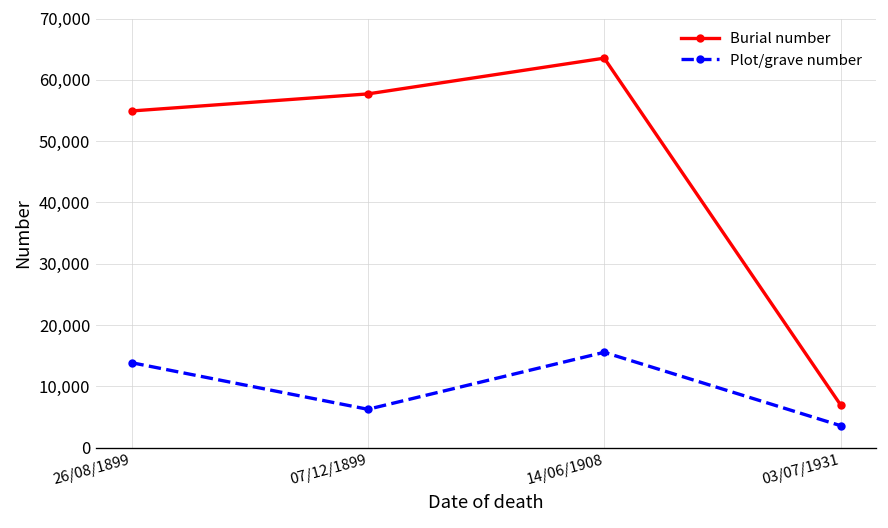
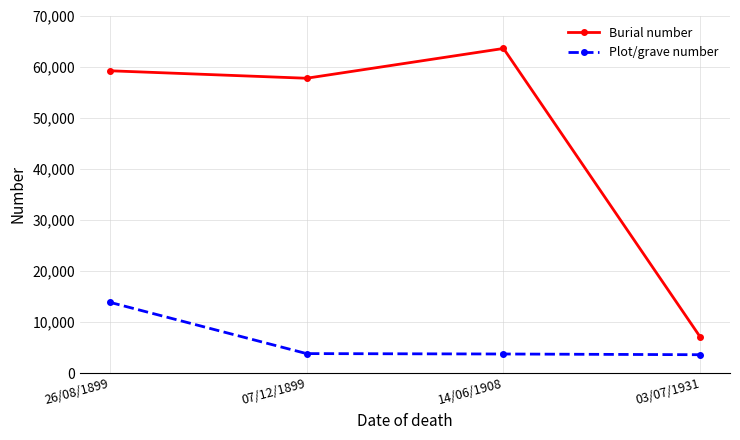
  {
    "Burial number": {
-     "26/08/1899": "55,000",
+     "26/08/1899": "59,000",
      "07/12/1899": "58,000",
      "14/06/1908": "64,000",
      "03/07/1931": "7,000"
    },
    "Plot/grave number": {
      "26/08/1899": "14,000",
-     "07/12/1899": "6,000",
-     "14/06/1908": "16,000",
+     "07/12/1899": "4,000",
+     "14/06/1908": "4,000",
      "03/07/1931": "4,000"
    }
  }
